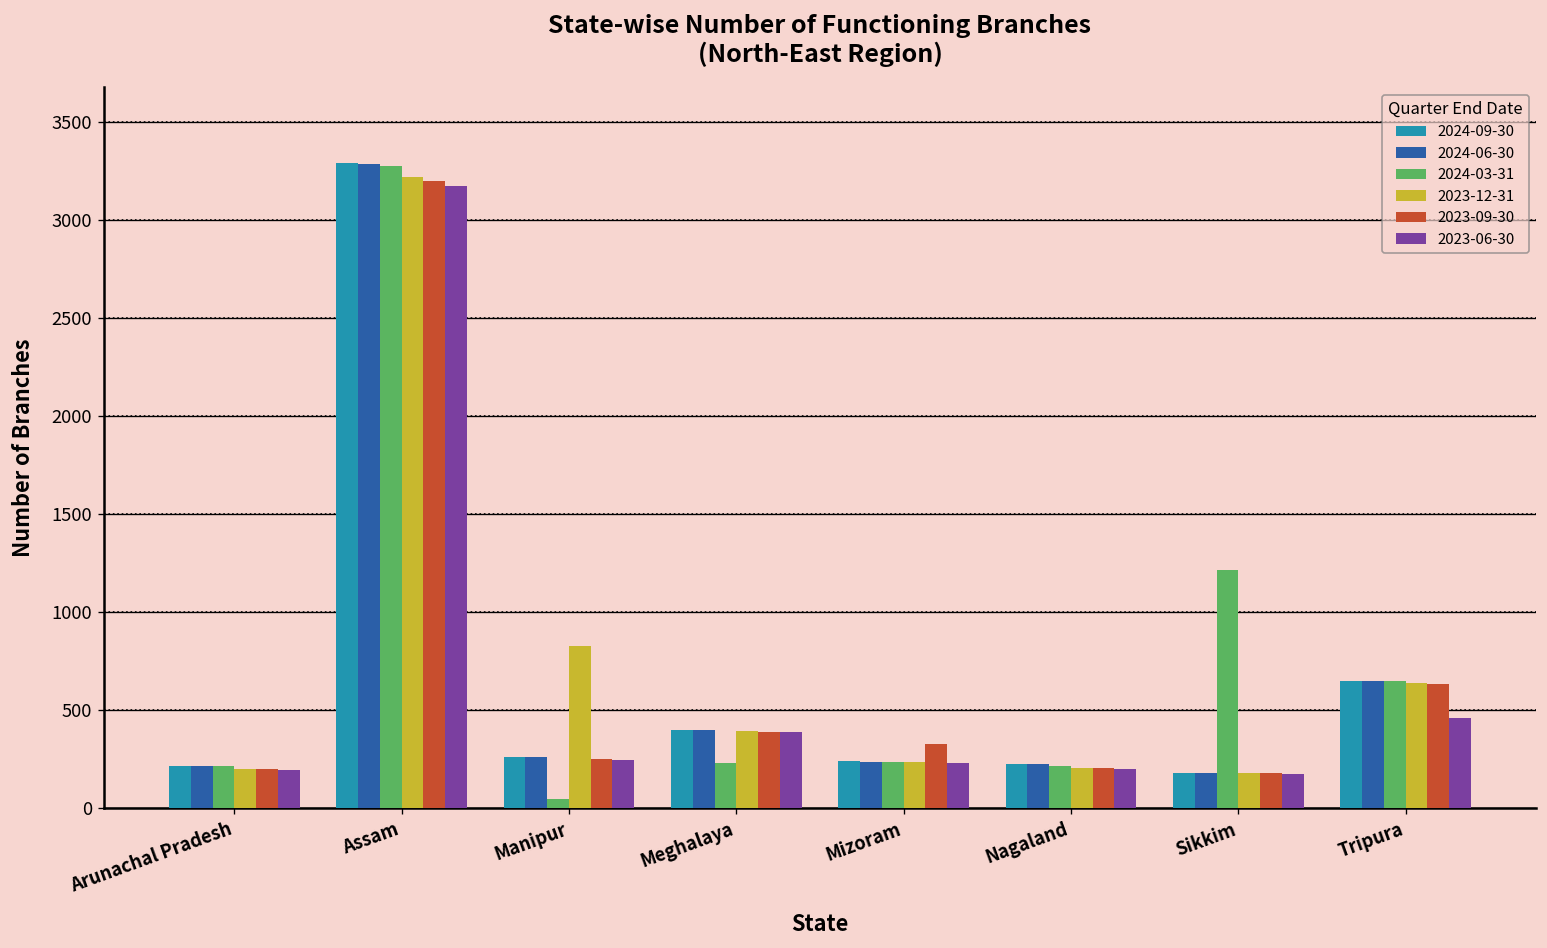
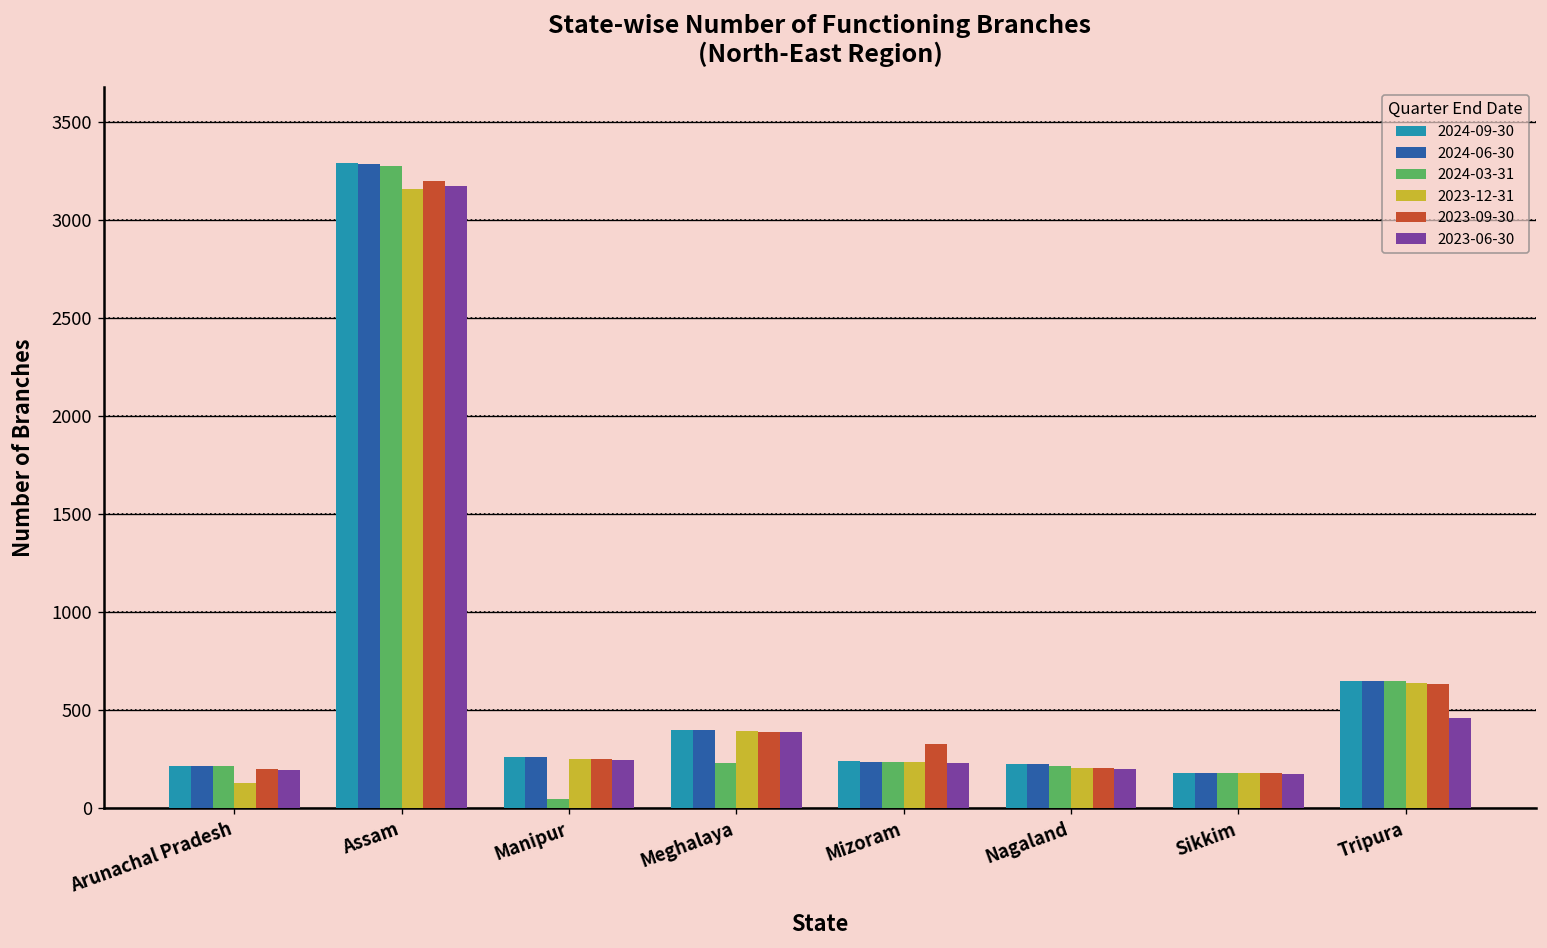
  {
    "2024-03-31": {
      "Arunachal Pradesh": 210,
      "Assam": 3270,
      "Manipur": 50,
      "Meghalaya": 230,
      "Mizoram": 240,
      "Nagaland": 220,
-     "Sikkim": 1220,
+     "Sikkim": 180,
      "Tripura": 650
    },
    "2023-12-31": {
-     "Arunachal Pradesh": 200,
-     "Assam": 3220,
-     "Manipur": 830,
+     "Arunachal Pradesh": 130,
+     "Assam": 3160,
+     "Manipur": 250,
      "Meghalaya": 390,
      "Mizoram": 240,
      "Nagaland": 210,
      "Sikkim": 180,
      "Tripura": 640
    },
    "2023-09-30": {
      "Arunachal Pradesh": 200,
      "Assam": 3200,
      "Manipur": 250,
      "Meghalaya": 390,
      "Mizoram": 330,
      "Nagaland": 200,
      "Sikkim": 180,
      "Tripura": 630
    },
    "2023-06-30": {
      "Arunachal Pradesh": 190,
      "Assam": 3170,
      "Manipur": 250,
      "Meghalaya": 390,
      "Mizoram": 230,
      "Nagaland": 200,
      "Sikkim": 180,
      "Tripura": 460
    }
  }
